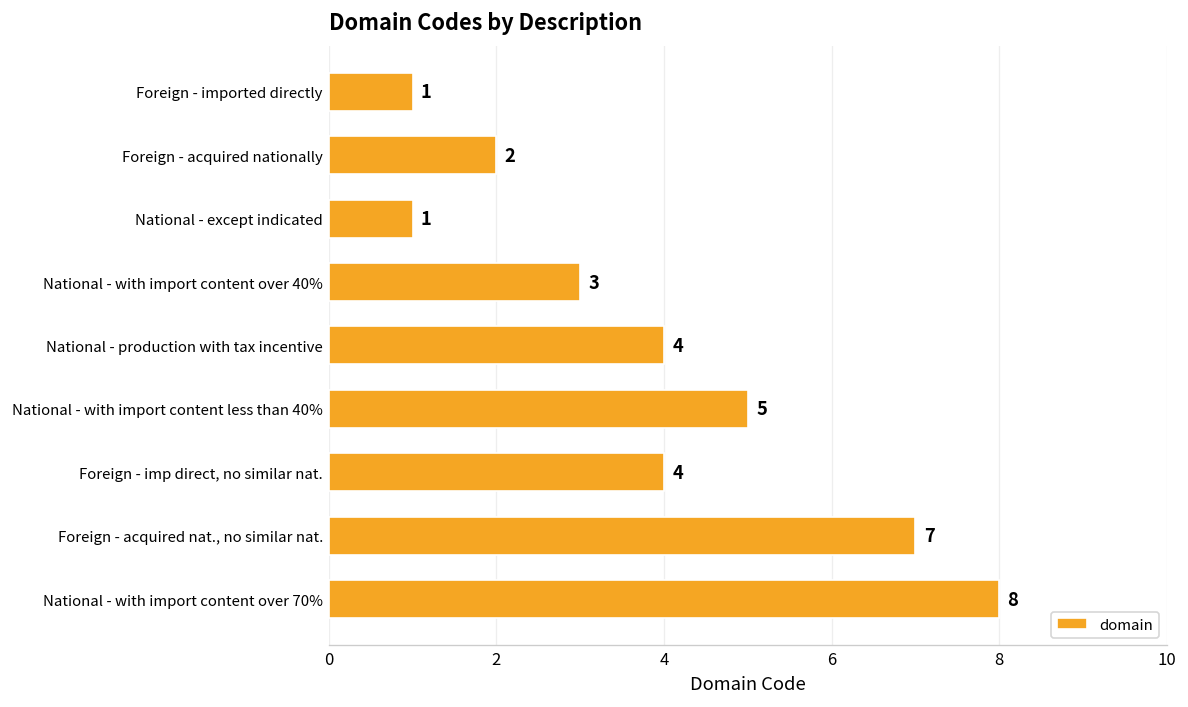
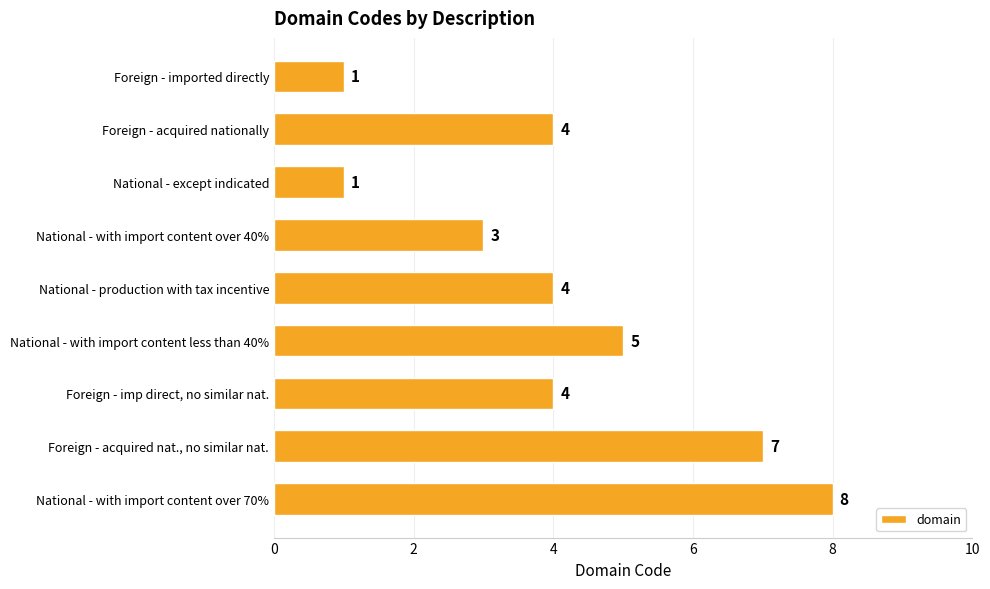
  {
    "Foreign - imported directly": 1,
-   "Foreign - acquired nationally": 2,
+   "Foreign - acquired nationally": 4,
    "National - except indicated": 1,
    "National - with import content over 40%": 3,
    "National - production with tax incentive": 4,
    "National - with import content less than 40%": 5,
    "Foreign - imp direct, no similar nat.": 4,
    "Foreign - acquired nat., no similar nat.": 7,
    "National - with import content over 70%": 8
  }
